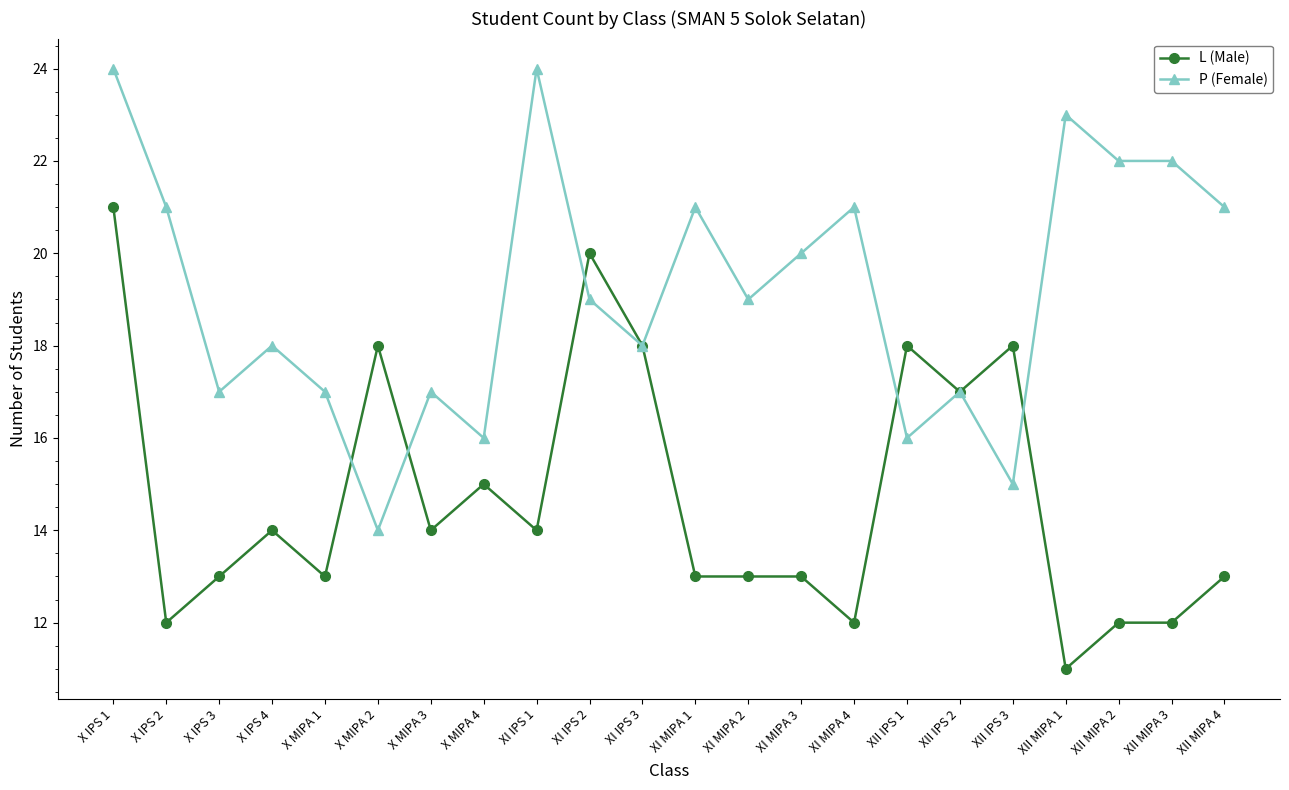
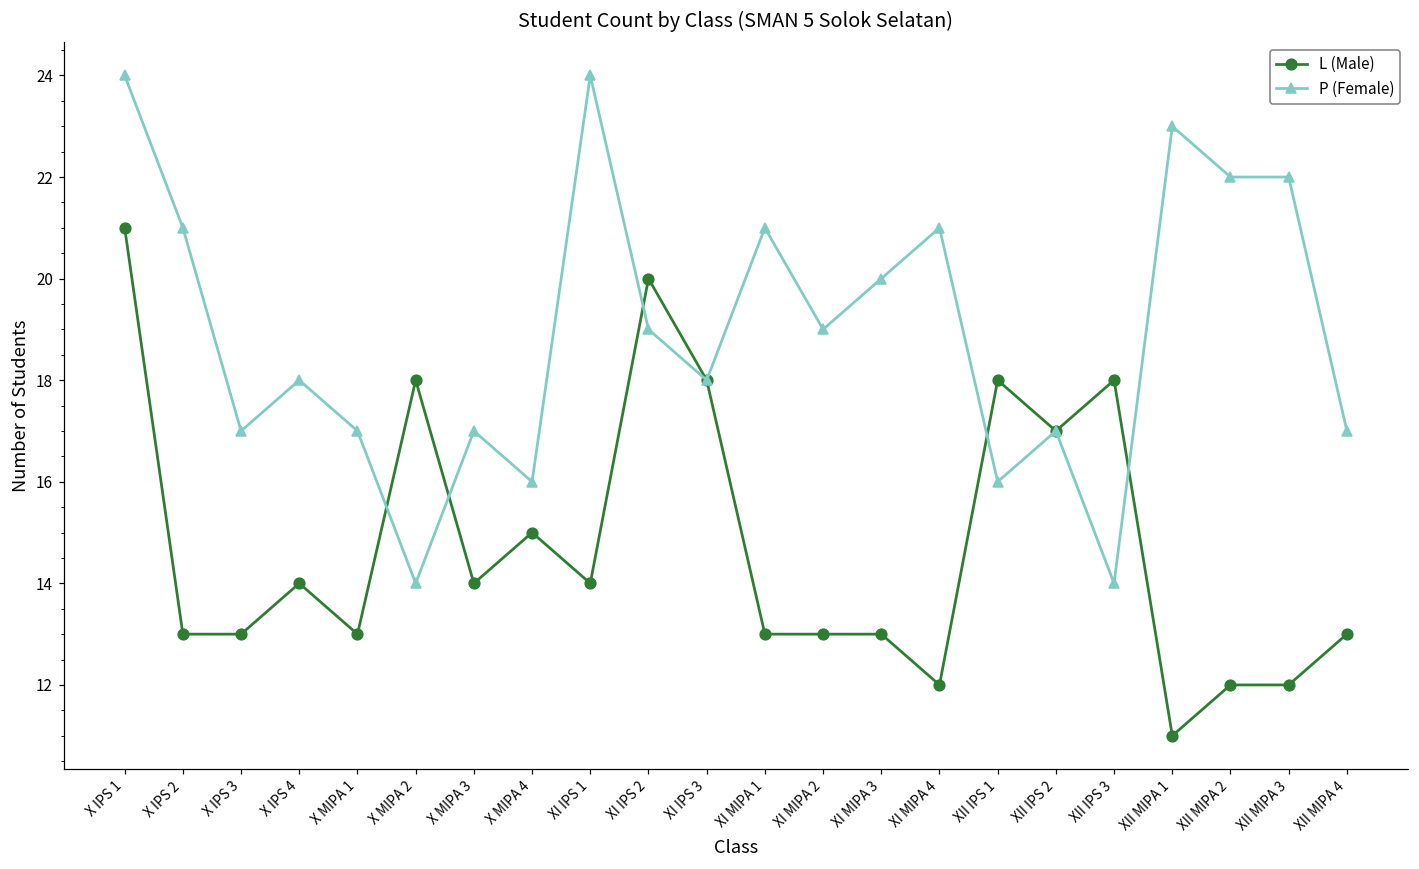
  {
    "L (Male)": {
      "X IPS 1": 21,
-     "X IPS 2": 12,
+     "X IPS 2": 13,
      "X IPS 3": 13,
      "X IPS 4": 14,
      "X MIPA 1": 13,
      "X MIPA 2": 18,
      "X MIPA 3": 14,
      "X MIPA 4": 15,
      "XI IPS 1": 14,
      "XI IPS 2": 20,
      "XI MIPA 1": 13,
      "XI MIPA 2": 13,
      "XI MIPA 3": 13,
      "XI MIPA 4": 12,
      "XII IPS 1": 18,
      "XII IPS 3": 18,
      "XII MIPA 1": 11,
      "XII MIPA 2": 12,
      "XII MIPA 3": 12,
      "XII MIPA 4": 13
    },
    "P (Female)": {
      "X IPS 1": 24,
      "X IPS 2": 21,
      "X IPS 3": 17,
      "X IPS 4": 18,
      "X MIPA 1": 17,
      "X MIPA 2": 14,
      "X MIPA 3": 17,
      "X MIPA 4": 16,
      "XI IPS 1": 24,
      "XI IPS 2": 19,
      "XI MIPA 1": 21,
      "XI MIPA 2": 19,
      "XI MIPA 3": 20,
      "XI MIPA 4": 21,
      "XII IPS 1": 16,
-     "XII IPS 3": 15,
+     "XII IPS 3": 14,
      "XII MIPA 1": 23,
      "XII MIPA 2": 22,
      "XII MIPA 3": 22,
-     "XII MIPA 4": 21
+     "XII MIPA 4": 17
    }
  }
